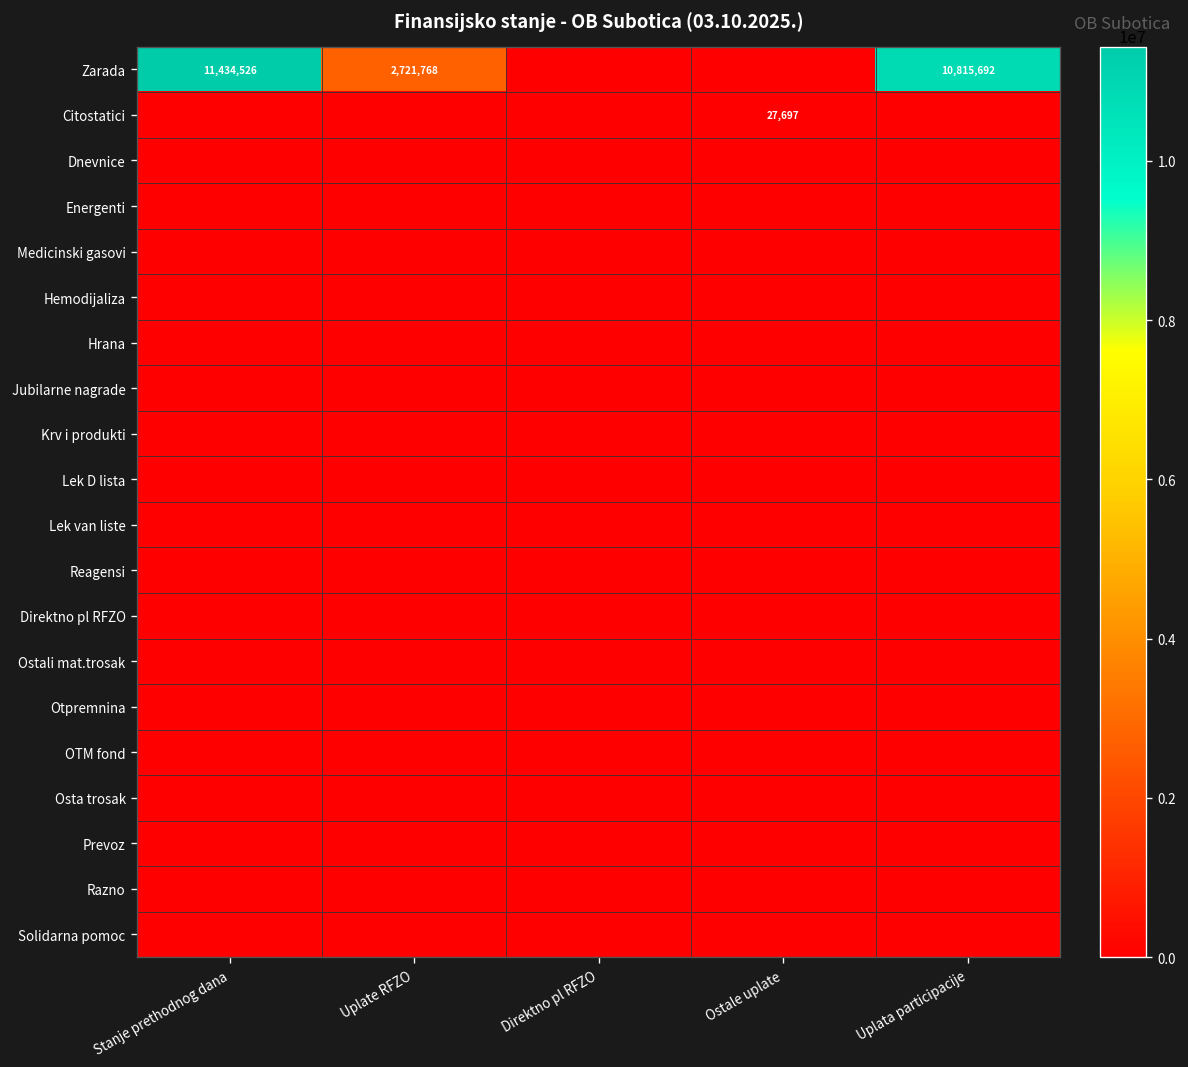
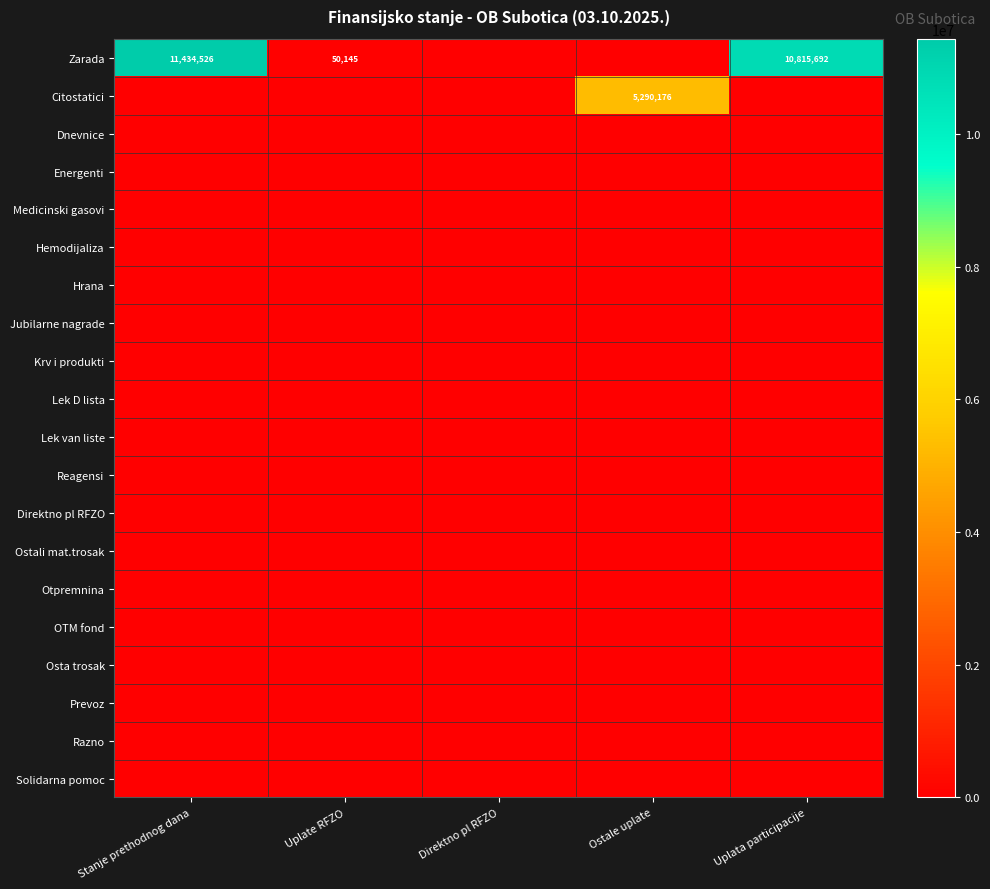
  {
    "Zarada": {
      "Stanje prethodnog dana": "11,434,526",
-     "Uplate RFZO": "2,721,768",
+     "Uplate RFZO": "50,145",
      "Uplata participacije": "10,815,692"
    },
    "Citostatici": {
-     "Ostale uplate": "27,697"
+     "Ostale uplate": "5,290,176"
    }
  }
